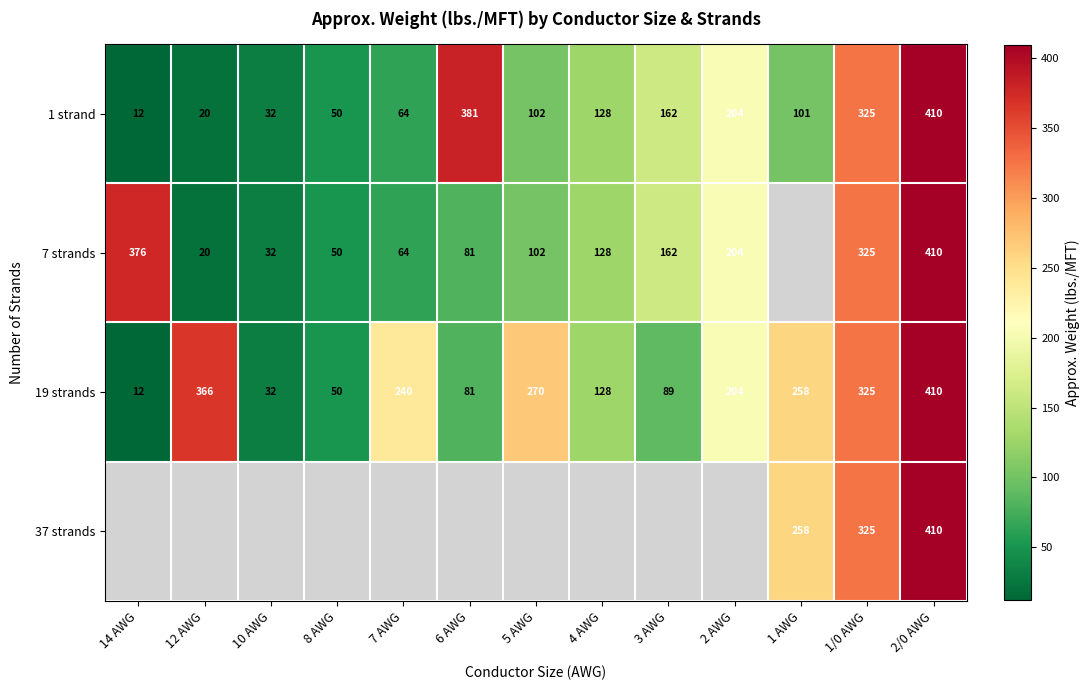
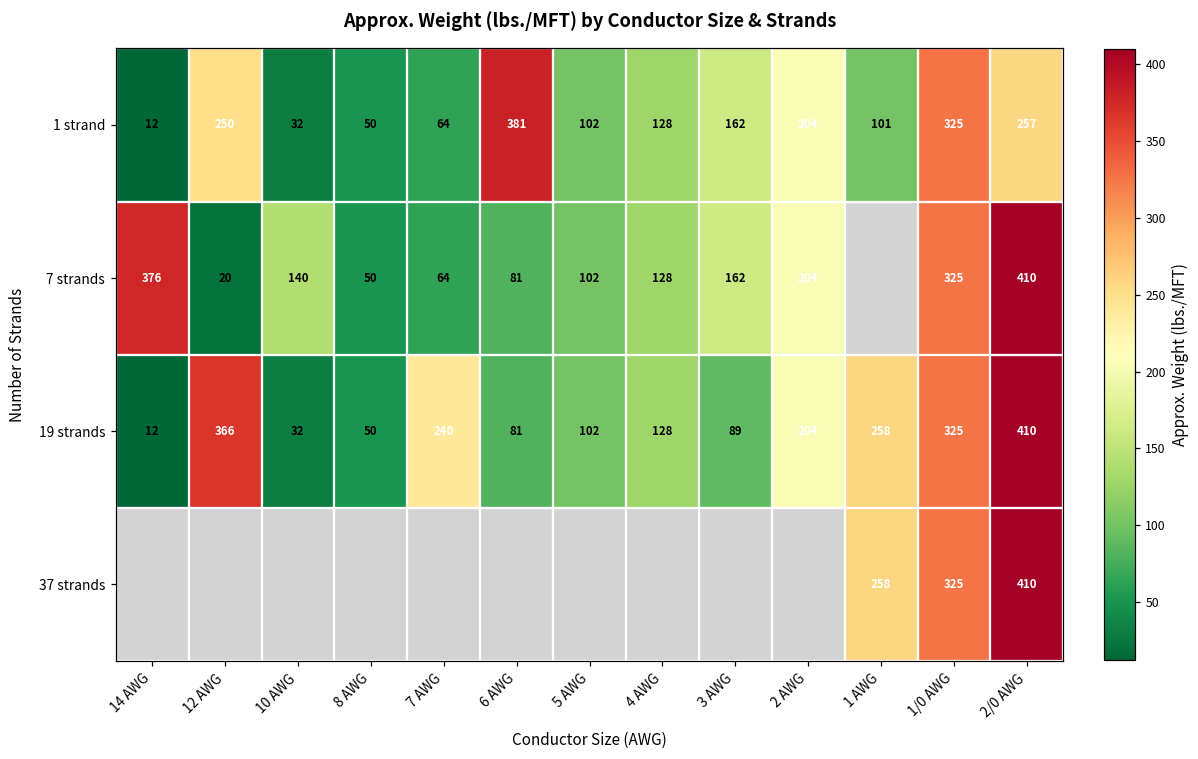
  {
    "1 strand": {
      "14 AWG": 12,
-     "12 AWG": 20,
+     "12 AWG": 250,
      "10 AWG": 32,
      "8 AWG": 50,
      "7 AWG": 64,
      "6 AWG": 381,
      "5 AWG": 102,
      "4 AWG": 128,
      "3 AWG": 162,
      "2 AWG": 204,
      "1 AWG": 101,
      "1/0 AWG": 325,
-     "2/0 AWG": 410
+     "2/0 AWG": 257
    },
    "7 strands": {
      "14 AWG": 376,
      "12 AWG": 20,
-     "10 AWG": 32,
+     "10 AWG": 140,
      "8 AWG": 50,
      "7 AWG": 64,
      "6 AWG": 81,
      "5 AWG": 102,
      "4 AWG": 128,
      "3 AWG": 162,
      "2 AWG": 204,
      "1/0 AWG": 325,
      "2/0 AWG": 410
    },
    "19 strands": {
      "14 AWG": 12,
      "12 AWG": 366,
      "10 AWG": 32,
      "8 AWG": 50,
      "7 AWG": 240,
      "6 AWG": 81,
-     "5 AWG": 270,
+     "5 AWG": 102,
      "4 AWG": 128,
      "3 AWG": 89,
      "2 AWG": 204,
      "1 AWG": 258,
      "1/0 AWG": 325,
      "2/0 AWG": 410
    },
    "37 strands": {
      "1 AWG": 258,
      "1/0 AWG": 325,
      "2/0 AWG": 410
    }
  }
